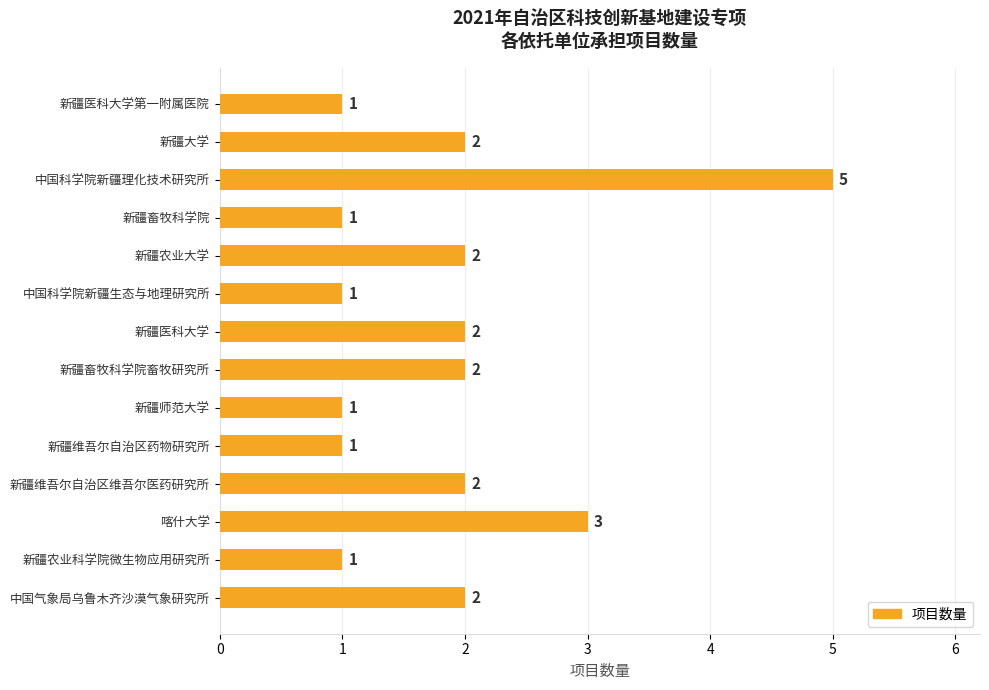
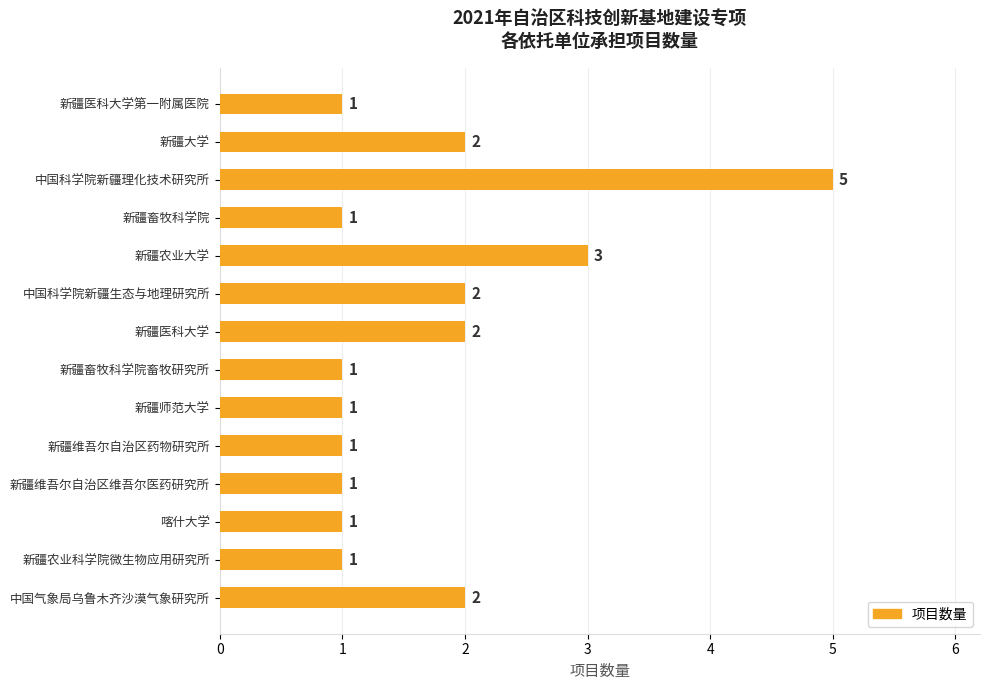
  {
    "新疆医科大学第一附属医院": 1,
    "新疆大学": 2,
    "中国科学院新疆理化技术研究所": 5,
    "新疆畜牧科学院": 1,
-   "新疆农业大学": 2,
-   "中国科学院新疆生态与地理研究所": 1,
+   "新疆农业大学": 3,
+   "中国科学院新疆生态与地理研究所": 2,
    "新疆医科大学": 2,
-   "新疆畜牧科学院畜牧研究所": 2,
+   "新疆畜牧科学院畜牧研究所": 1,
    "新疆师范大学": 1,
    "新疆维吾尔自治区药物研究所": 1,
-   "新疆维吾尔自治区维吾尔医药研究所": 2,
-   "喀什大学": 3,
+   "新疆维吾尔自治区维吾尔医药研究所": 1,
+   "喀什大学": 1,
    "新疆农业科学院微生物应用研究所": 1,
    "中国气象局乌鲁木齐沙漠气象研究所": 2
  }
